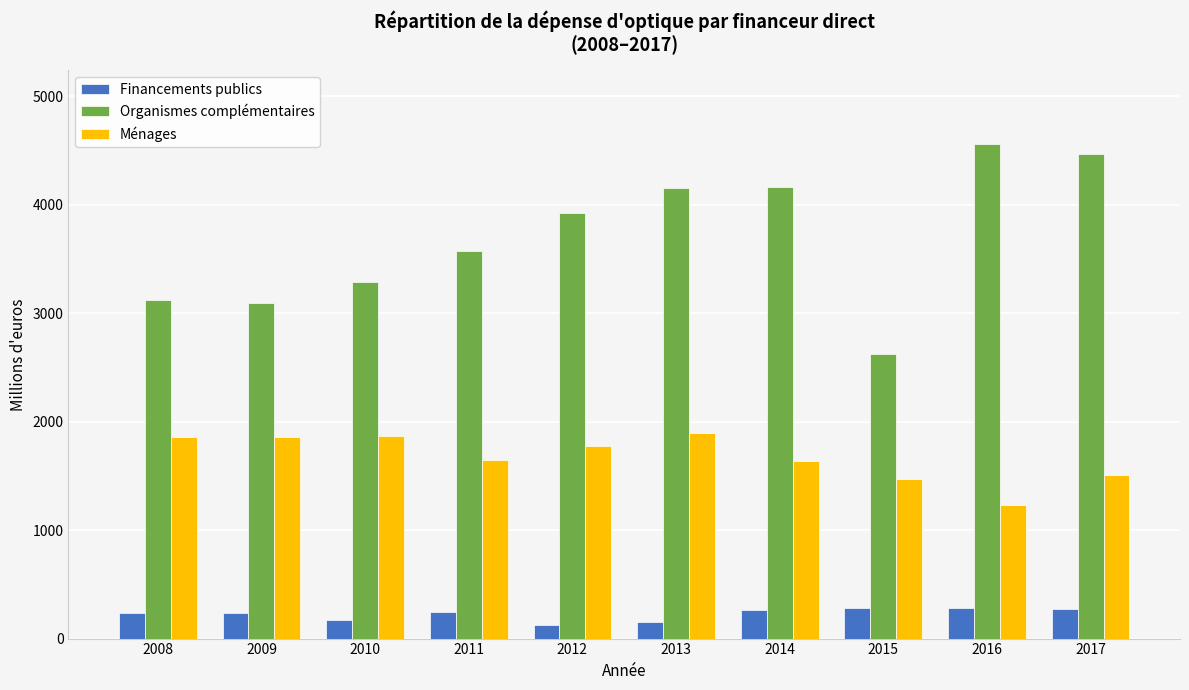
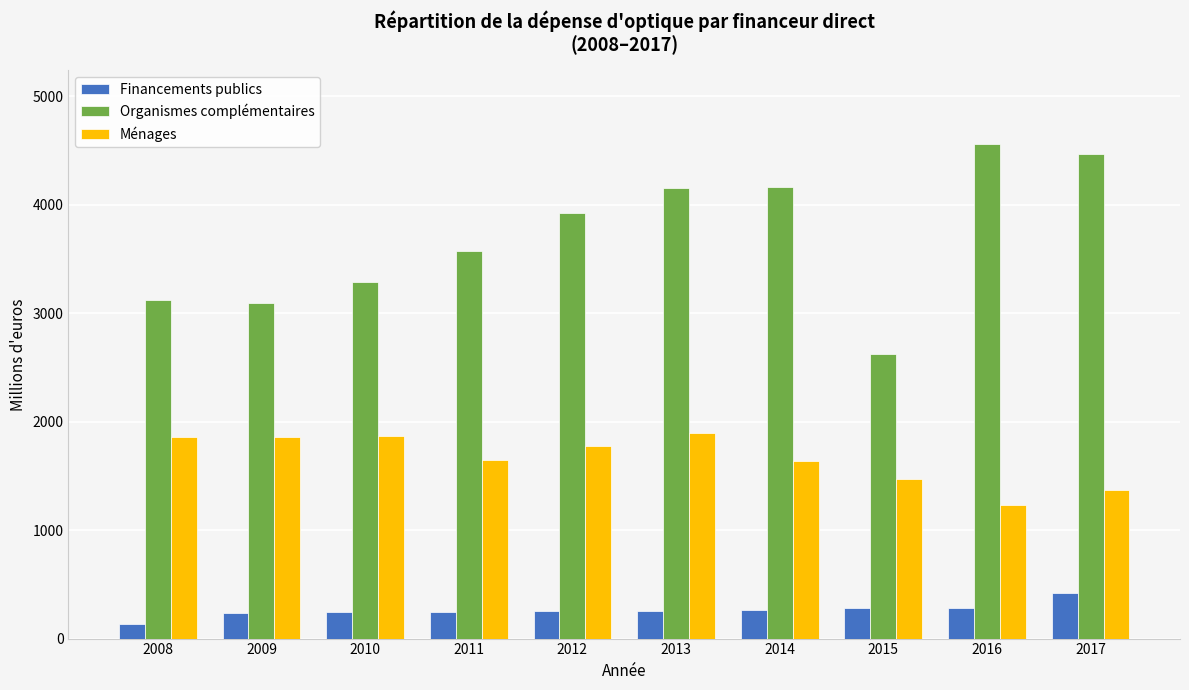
  {
    "Financements publics": {
-     "2008": 230,
+     "2008": 140,
      "2009": 240,
-     "2010": 170,
+     "2010": 250,
      "2011": 250,
-     "2012": 130,
-     "2013": 150,
+     "2012": 250,
+     "2013": 260,
      "2014": 270,
      "2015": 280,
      "2016": 280,
-     "2017": 270
+     "2017": 420
    },
    "Organismes complémentaires": {
      "2008": 3120,
      "2009": 3100,
      "2010": 3290,
      "2011": 3580,
      "2012": 3920,
      "2013": 4160,
      "2014": 4170,
      "2015": 2620,
      "2016": 4560,
      "2017": 4470
    },
    "Ménages": {
      "2008": 1860,
      "2009": 1860,
      "2010": 1860,
      "2011": 1650,
      "2012": 1770,
      "2013": 1890,
      "2014": 1630,
      "2015": 1470,
      "2016": 1230,
-     "2017": 1510
+     "2017": 1370
    }
  }
